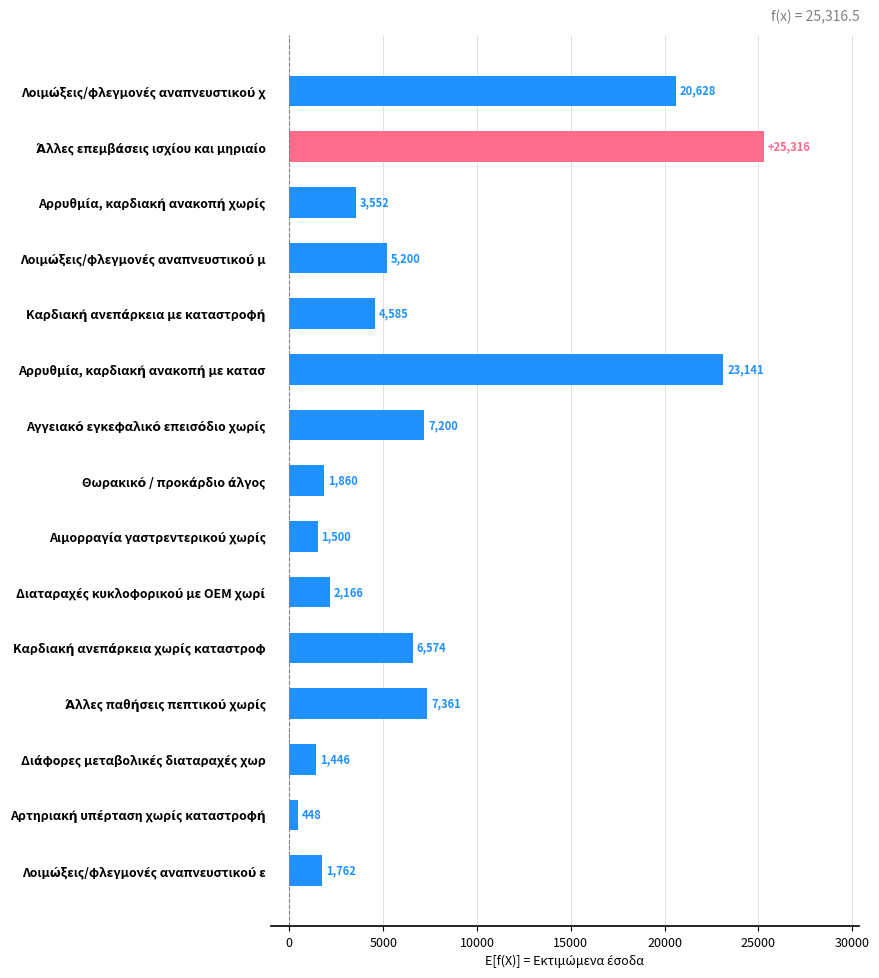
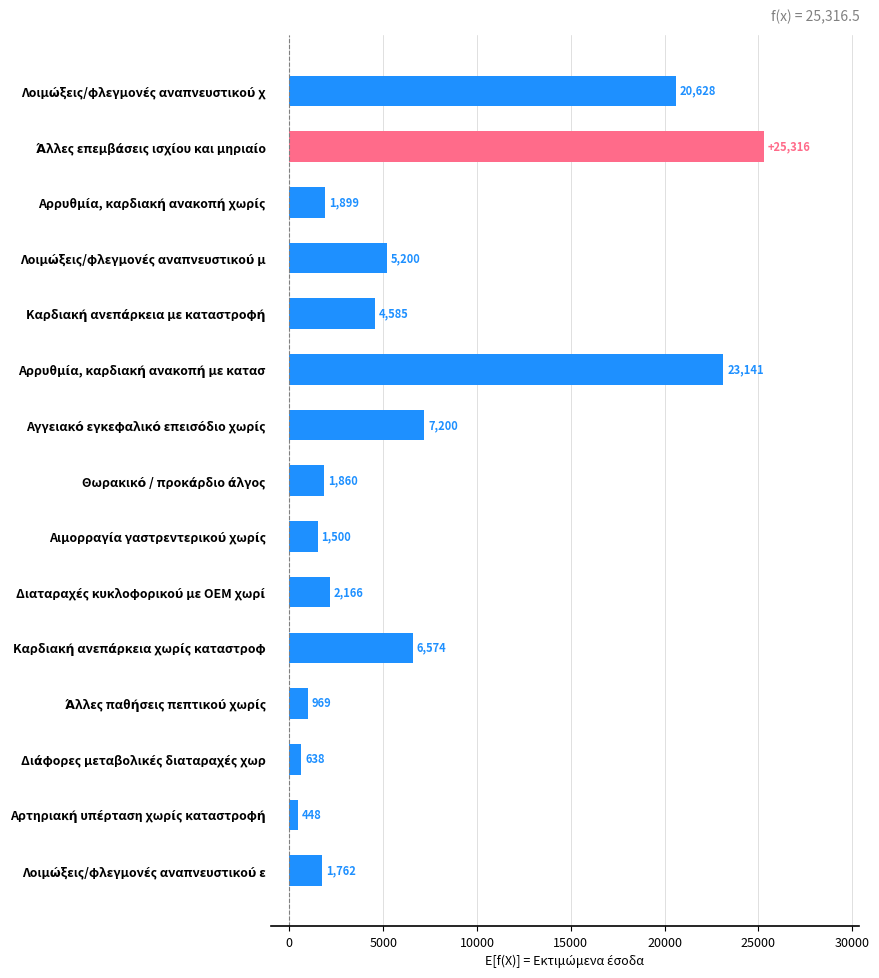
  {
    "Λοιμώξεις/φλεγμονές αναπνευστικού χ": "20,628",
    "Άλλες επεμβάσεις ισχίου και μηριαίο": "+25,316",
-   "Αρρυθμία, καρδιακή ανακοπή χωρίς": "3,552",
+   "Αρρυθμία, καρδιακή ανακοπή χωρίς": "1,899",
    "Λοιμώξεις/φλεγμονές αναπνευστικού μ": "5,200",
    "Καρδιακή ανεπάρκεια με καταστροφή": "4,585",
    "Αρρυθμία, καρδιακή ανακοπή με κατασ": "23,141",
    "Αγγειακό εγκεφαλικό επεισόδιο χωρίς": "7,200",
    "Θωρακικό / προκάρδιο άλγος": "1,860",
    "Αιμορραγία γαστρεντερικού χωρίς": "1,500",
    "Διαταραχές κυκλοφορικού με ΟΕΜ χωρί": "2,166",
    "Καρδιακή ανεπάρκεια χωρίς καταστροφ": "6,574",
-   "Άλλες παθήσεις πεπτικού χωρίς": "7,361",
-   "Διάφορες μεταβολικές διαταραχές χωρ": "1,446",
+   "Άλλες παθήσεις πεπτικού χωρίς": "969",
+   "Διάφορες μεταβολικές διαταραχές χωρ": "638",
    "Αρτηριακή υπέρταση χωρίς καταστροφή": "448",
    "Λοιμώξεις/φλεγμονές αναπνευστικού ε": "1,762"
  }
